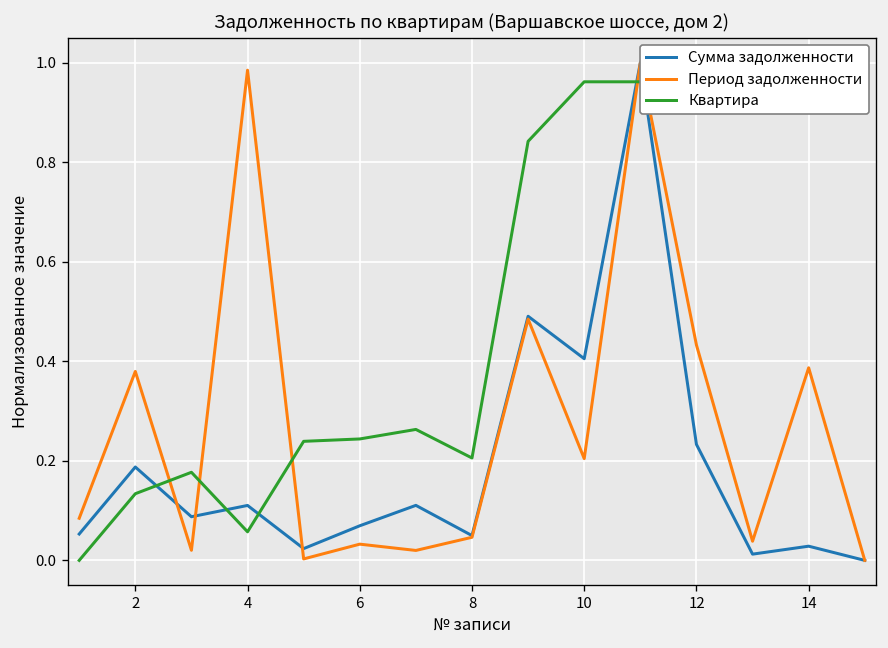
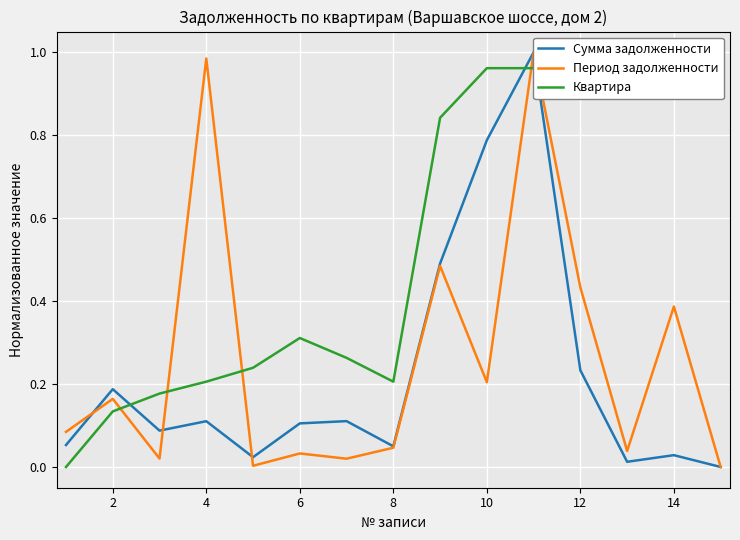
  {
    "Сумма задолженности": {
      "2": 0.19,
      "4": 0.11,
-     "6": 0.07,
-     "10": 0.41,
+     "6": 0.11,
+     "10": 0.79,
      "12": 0.23,
      "14": 0.03
    },
    "Период задолженности": {
-     "2": 0.38,
+     "2": 0.16,
      "4": 0.99,
      "6": 0.03,
      "10": 0.20,
      "12": 0.43,
      "14": 0.39
    },
    "Квартира": {
      "2": 0.13,
-     "4": 0.06,
-     "6": 0.24,
+     "4": 0.21,
+     "6": 0.31,
      "8": 0.21,
      "10": 0.96
    }
  }
